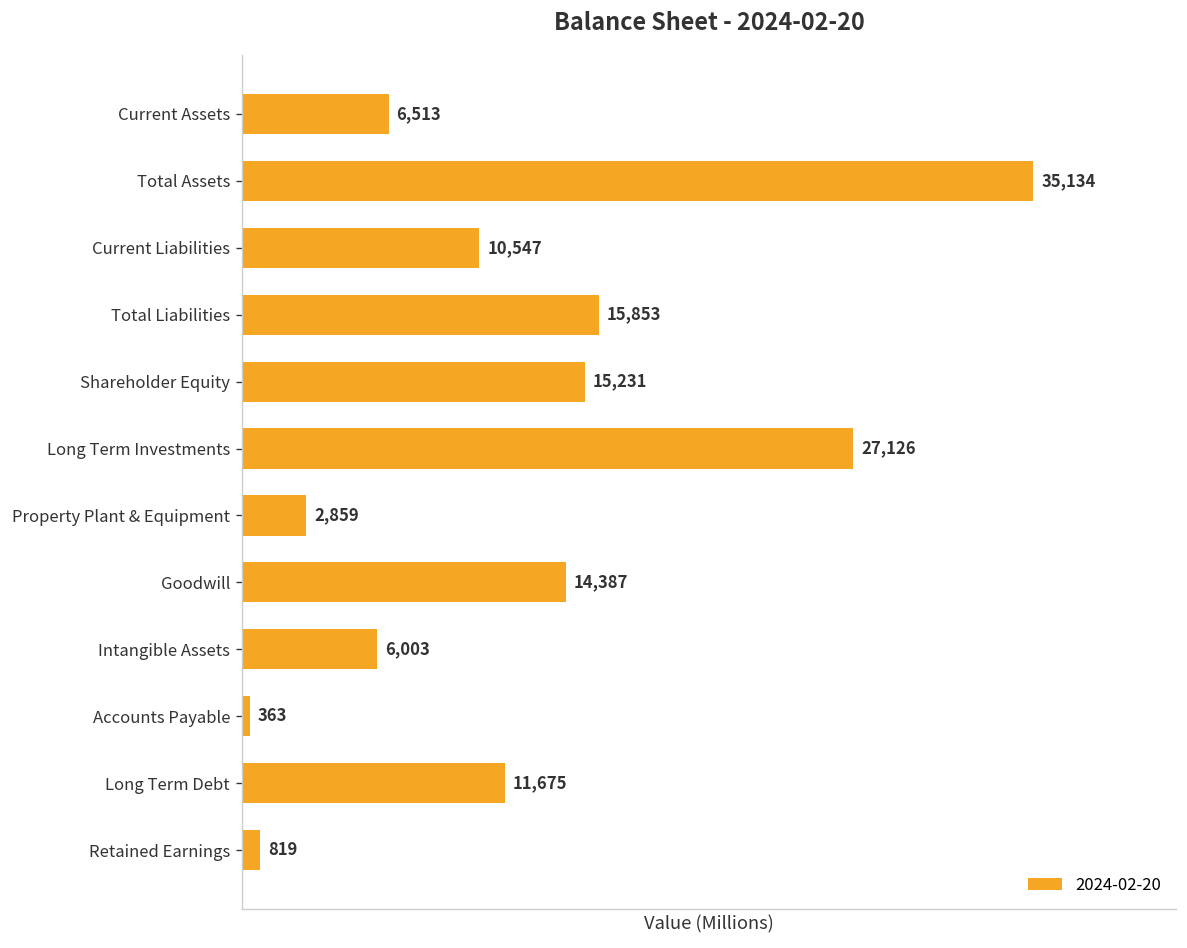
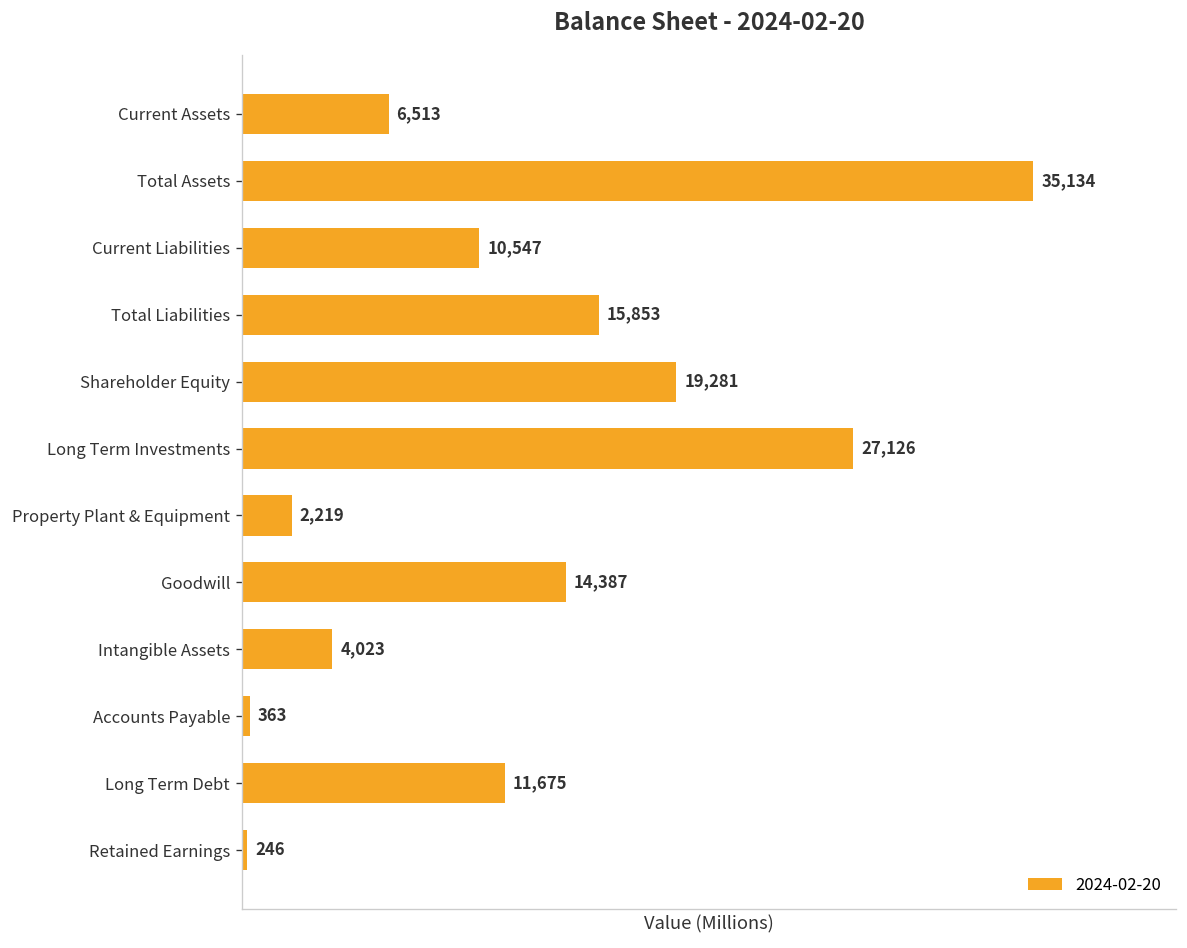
  {
    "Current Assets": "6,513",
    "Total Assets": "35,134",
    "Current Liabilities": "10,547",
    "Total Liabilities": "15,853",
-   "Shareholder Equity": "15,231",
+   "Shareholder Equity": "19,281",
    "Long Term Investments": "27,126",
-   "Property Plant & Equipment": "2,859",
+   "Property Plant & Equipment": "2,219",
    "Goodwill": "14,387",
-   "Intangible Assets": "6,003",
+   "Intangible Assets": "4,023",
    "Accounts Payable": "363",
    "Long Term Debt": "11,675",
-   "Retained Earnings": "819"
+   "Retained Earnings": "246"
  }
